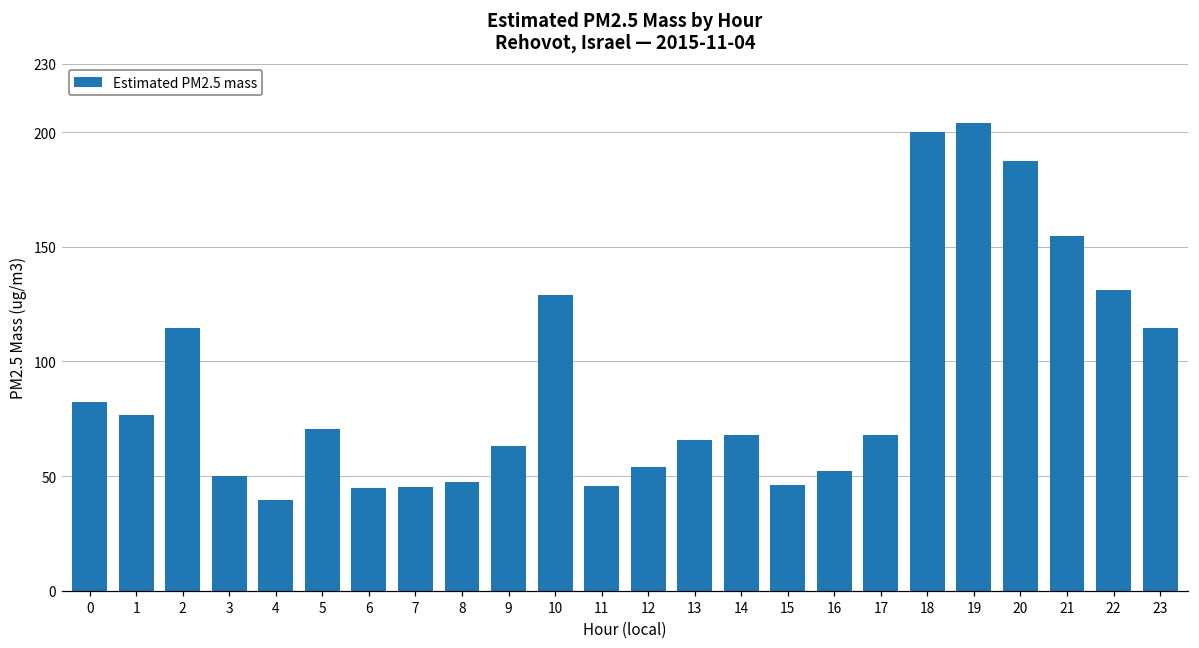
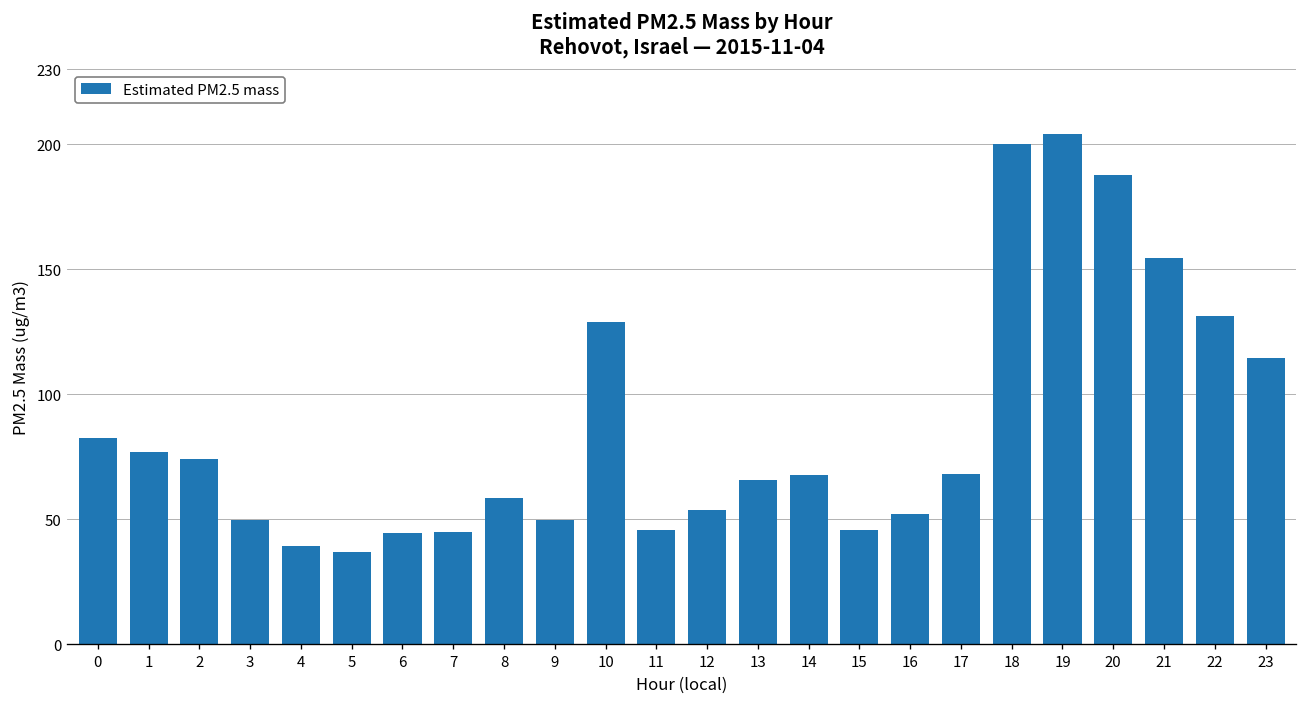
  {
    "0": 83,
    "1": 77,
-   "2": 114,
+   "2": 74,
    "3": 50,
    "4": 39,
-   "5": 70,
+   "5": 37,
    "6": 45,
    "7": 45,
-   "8": 47,
-   "9": 63,
+   "8": 59,
+   "9": 50,
    "10": 129,
    "11": 46,
    "12": 54,
    "13": 66,
    "14": 68,
    "15": 46,
    "16": 52,
    "17": 68,
    "18": 200,
    "19": 204,
    "20": 188,
    "21": 155,
    "22": 131,
    "23": 114
  }
